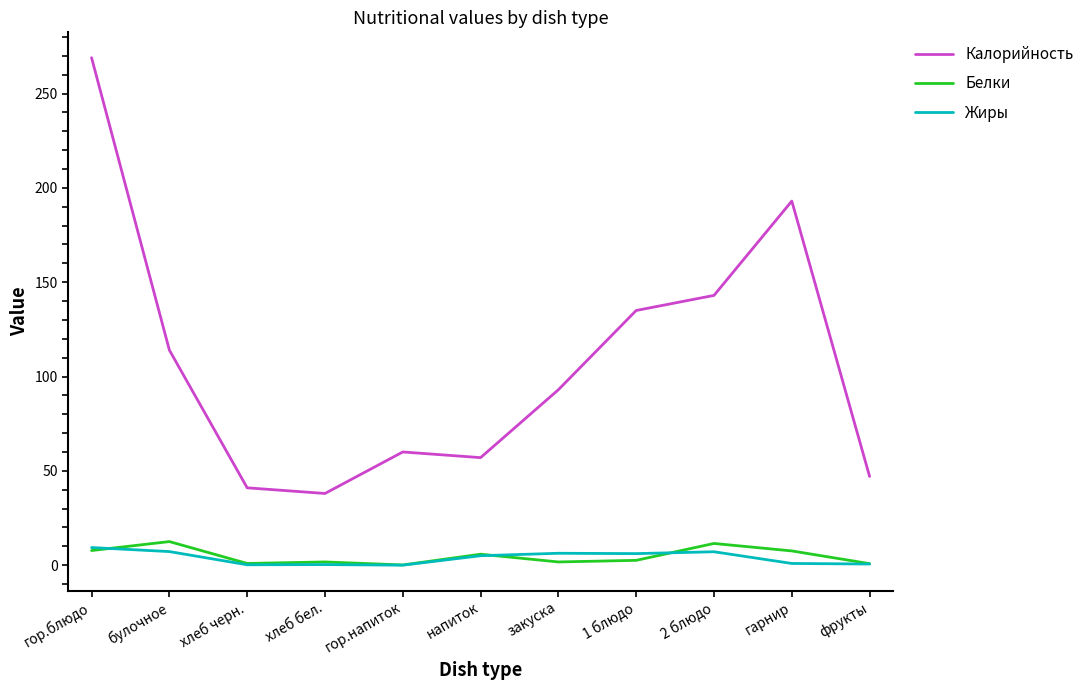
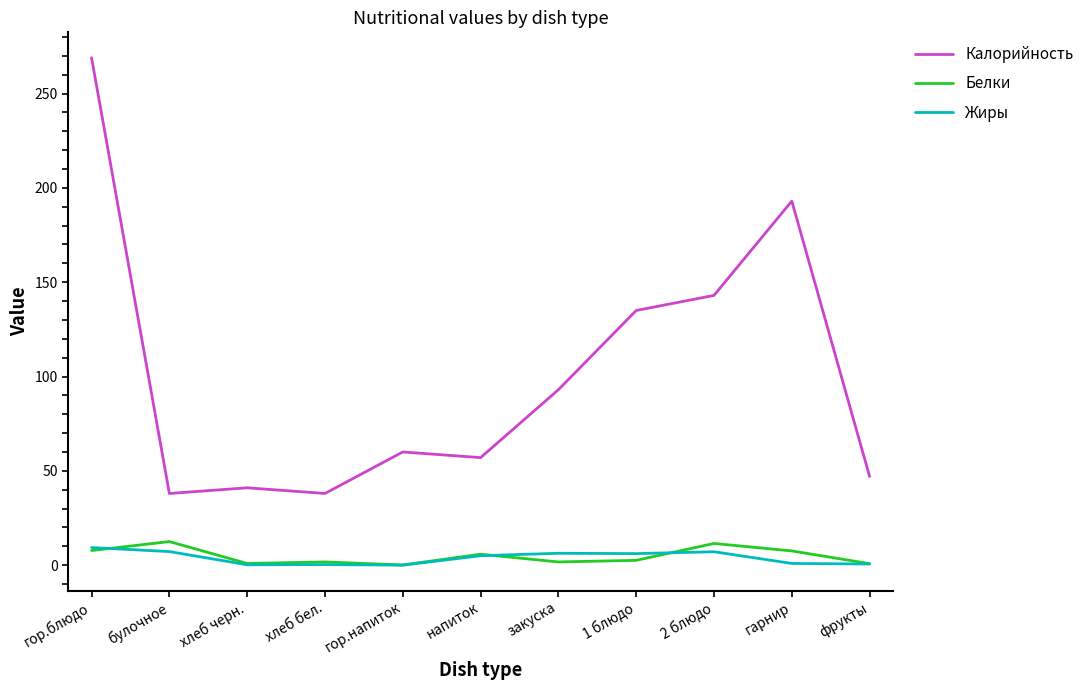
  {
    "Калорийность": {
      "гор.блюдо": 269,
-     "булочное": 114,
+     "булочное": 38,
      "хлеб черн.": 41,
      "хлеб бел.": 38,
      "гор.напиток": 60,
      "напиток": 57,
      "закуска": 93,
      "1 блюдо": 135,
      "2 блюдо": 143,
      "гарнир": 193,
      "фрукты": 47
    },
    "Белки": {
      "гор.блюдо": 8,
      "булочное": 13,
      "хлеб бел.": 2,
      "закуска": 2,
      "1 блюдо": 3,
      "2 блюдо": 12,
      "гарнир": 8
    },
    "Жиры": {
      "гор.блюдо": 9,
      "булочное": 7,
      "хлеб бел.": 0,
      "закуска": 6,
      "1 блюдо": 6,
      "2 блюдо": 7,
      "гарнир": 1
    }
  }
